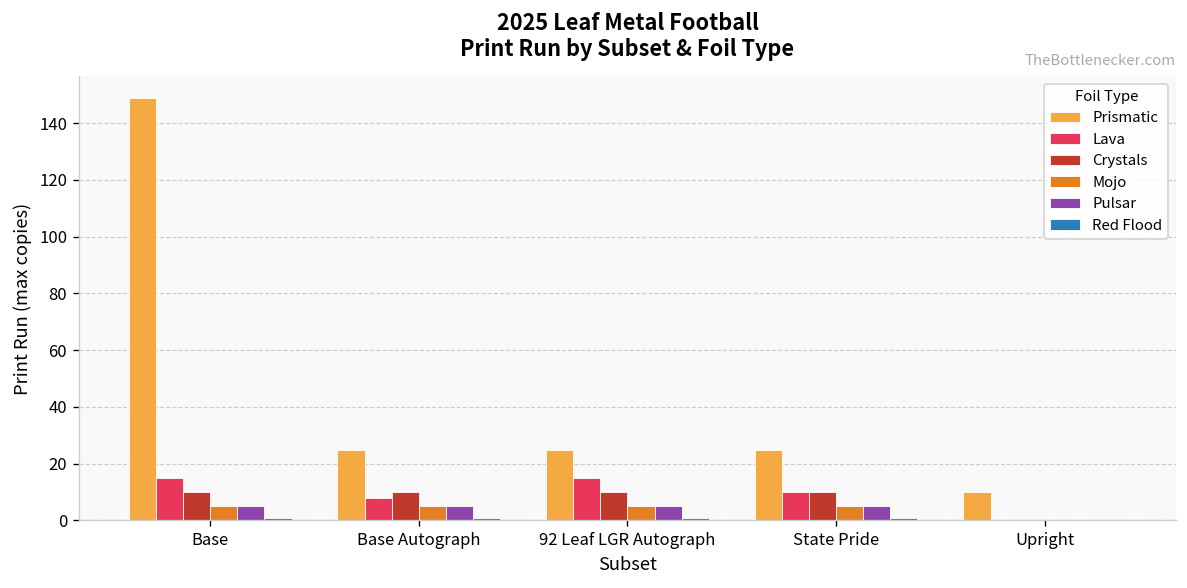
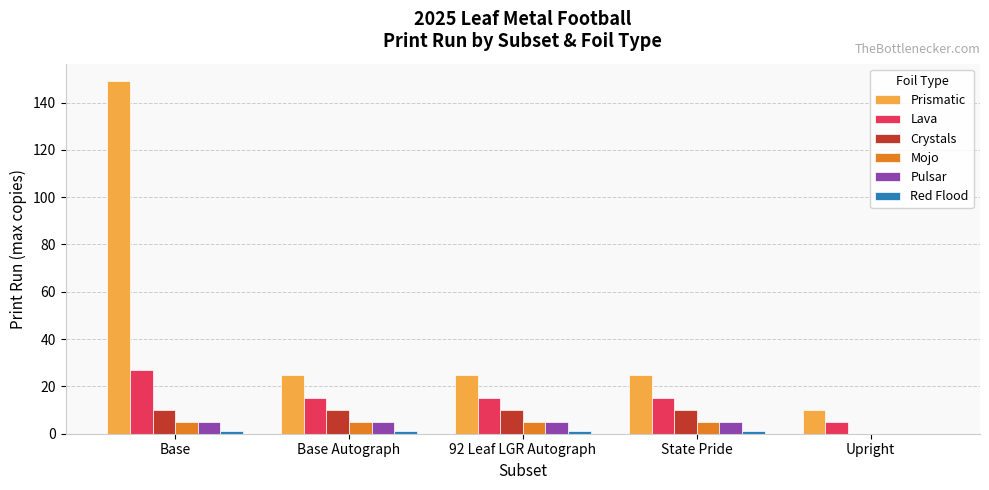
  {
    "Lava": {
-     "Base": 15,
-     "Base Autograph": 8,
+     "Base": 27,
+     "Base Autograph": 15,
      "92 Leaf LGR Autograph": 15,
-     "State Pride": 10,
-     "Upright": 0
+     "State Pride": 15,
+     "Upright": 5
    },
    "Crystals": {
      "Base": 10,
      "Base Autograph": 10,
      "92 Leaf LGR Autograph": 10,
      "State Pride": 10,
      "Upright": 0
    },
    "Pulsar": {
      "Base": 5,
      "Base Autograph": 5,
      "92 Leaf LGR Autograph": 5,
      "State Pride": 5,
      "Upright": 0
    },
    "Red Flood": {
      "Upright": 0
    }
  }
